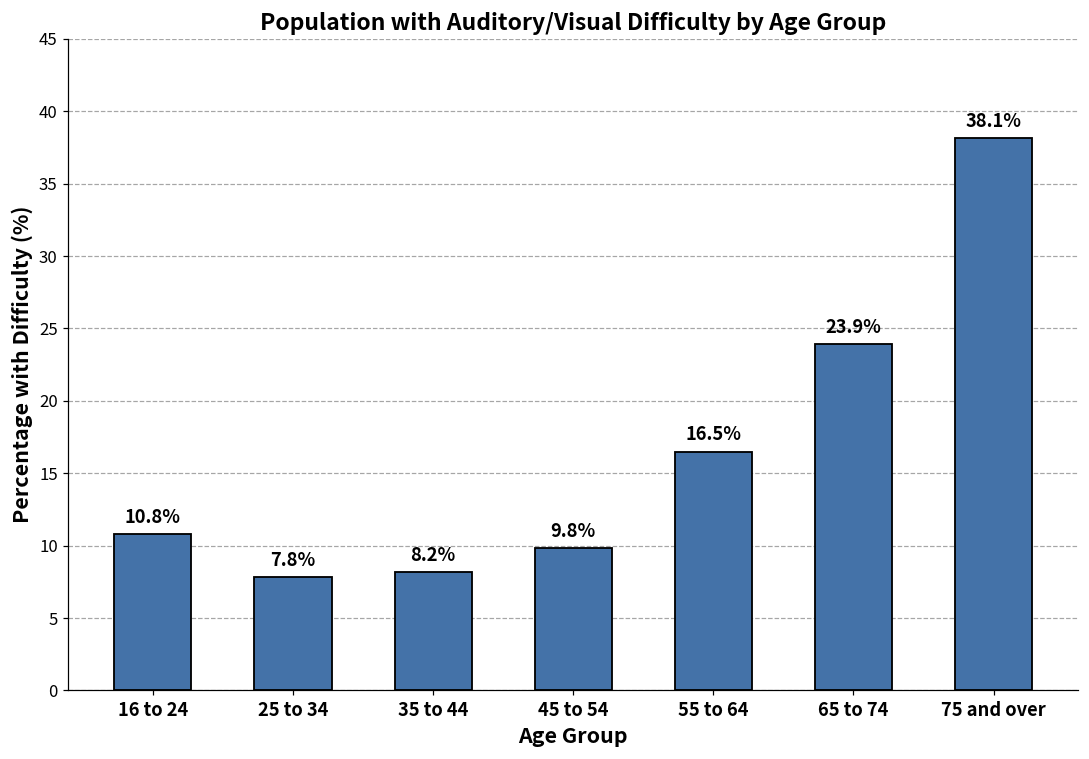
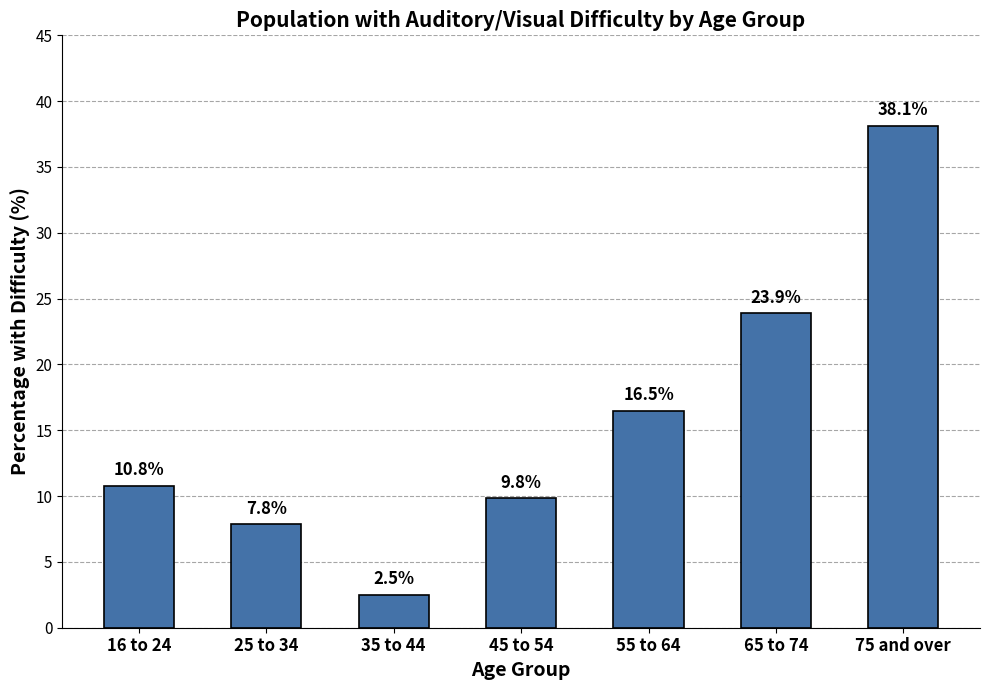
  {
    "16 to 24": "10.8%",
    "25 to 34": "7.8%",
-   "35 to 44": "8.2%",
+   "35 to 44": "2.5%",
    "45 to 54": "9.8%",
    "55 to 64": "16.5%",
    "65 to 74": "23.9%",
    "75 and over": "38.1%"
  }
